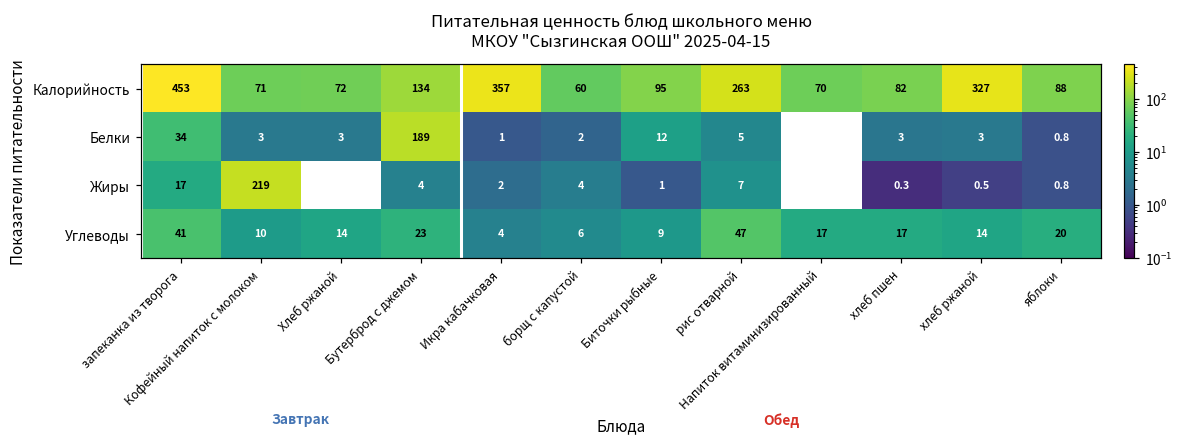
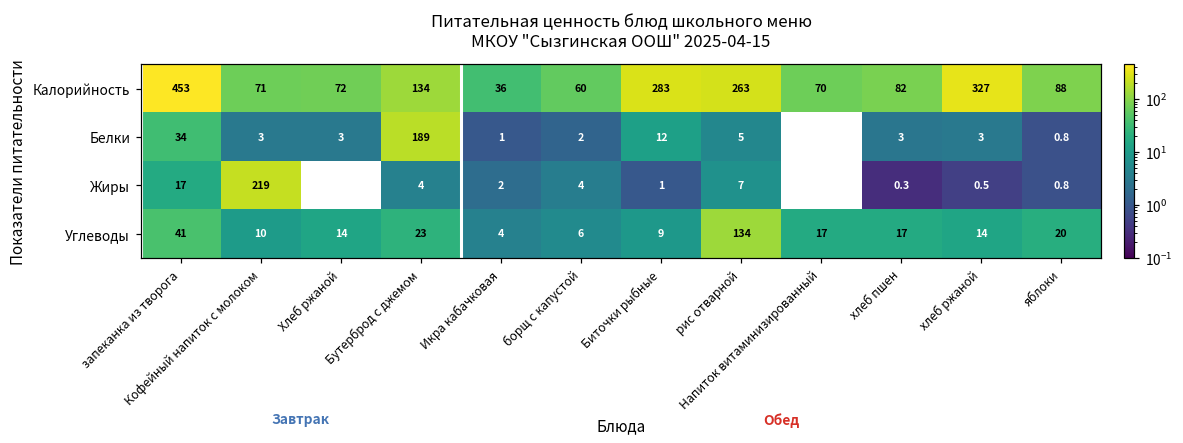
  {
    "Калорийность": {
      "запеканка из творога": 453,
      "Кофейный напиток с молоком": 71,
      "Хлеб ржаной": 72,
      "Бутерброд с джемом": 134,
-     "Икра кабачковая": 357,
+     "Икра кабачковая": 36,
      "борщ с капустой": 60,
-     "Биточки рыбные": 95,
+     "Биточки рыбные": 283,
      "рис отварной": 263,
      "Напиток витаминизированный": 70,
      "хлеб пшен": 82,
      "хлеб ржаной": 327,
      "яблоки": 88
    },
    "Белки": {
      "запеканка из творога": 34,
      "Кофейный напиток с молоком": 3,
      "Хлеб ржаной": 3,
      "Бутерброд с джемом": 189,
      "Икра кабачковая": 1,
      "борщ с капустой": 2,
      "Биточки рыбные": 12,
      "рис отварной": 5,
      "хлеб пшен": 3,
      "хлеб ржаной": 3,
      "яблоки": 0.8
    },
    "Жиры": {
      "запеканка из творога": 17,
      "Кофейный напиток с молоком": 219,
      "Бутерброд с джемом": 4,
      "Икра кабачковая": 2,
      "борщ с капустой": 4,
      "Биточки рыбные": 1,
      "рис отварной": 7,
      "хлеб пшен": 0.3,
      "хлеб ржаной": 0.5,
      "яблоки": 0.8
    },
    "Углеводы": {
      "запеканка из творога": 41,
      "Кофейный напиток с молоком": 10,
      "Хлеб ржаной": 14,
      "Бутерброд с джемом": 23,
      "Икра кабачковая": 4,
      "борщ с капустой": 6,
      "Биточки рыбные": 9,
-     "рис отварной": 47,
+     "рис отварной": 134,
      "Напиток витаминизированный": 17,
      "хлеб пшен": 17,
      "хлеб ржаной": 14,
      "яблоки": 20
    }
  }
